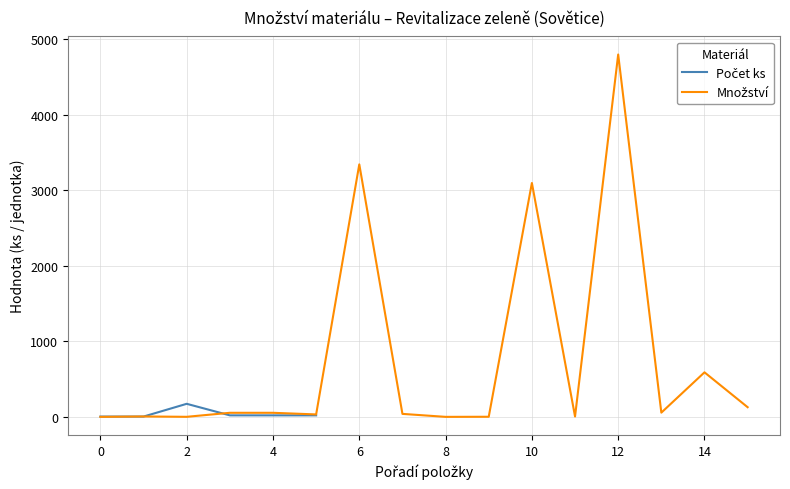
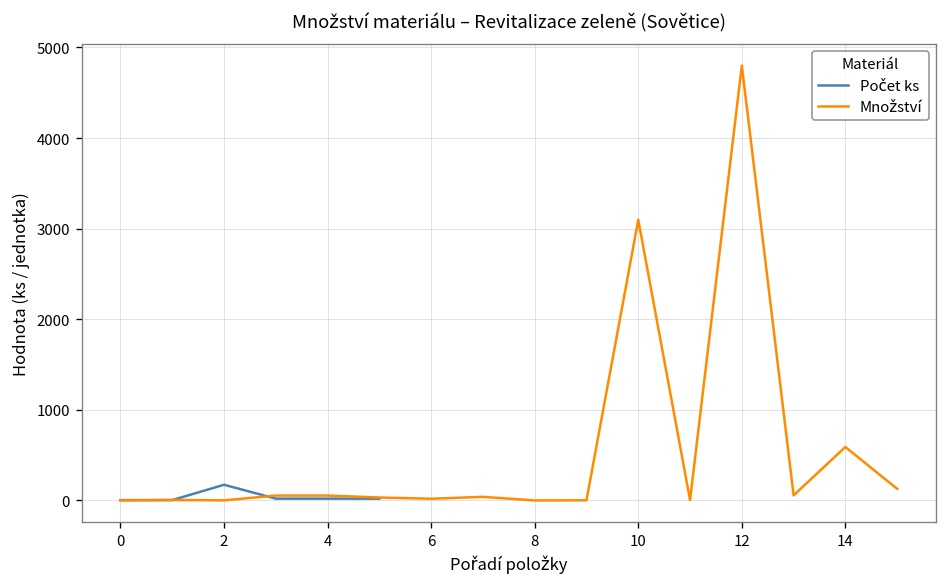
  {
    "Počet ks": {
      "2": 200,
      "4": 0
    },
    "Množství": {
      "2": 0,
      "4": 100,
-     "6": 3300,
+     "6": 0,
      "8": 0,
      "10": 3100,
      "12": 4800,
      "14": 600
    }
  }
